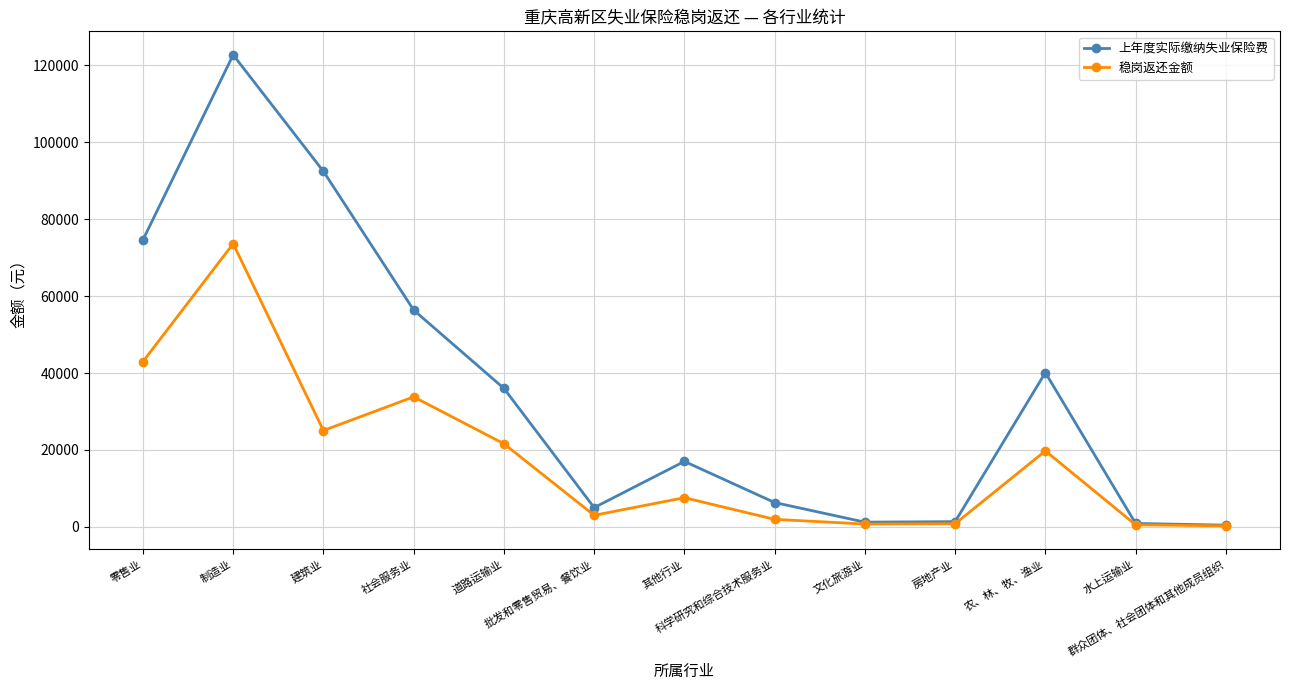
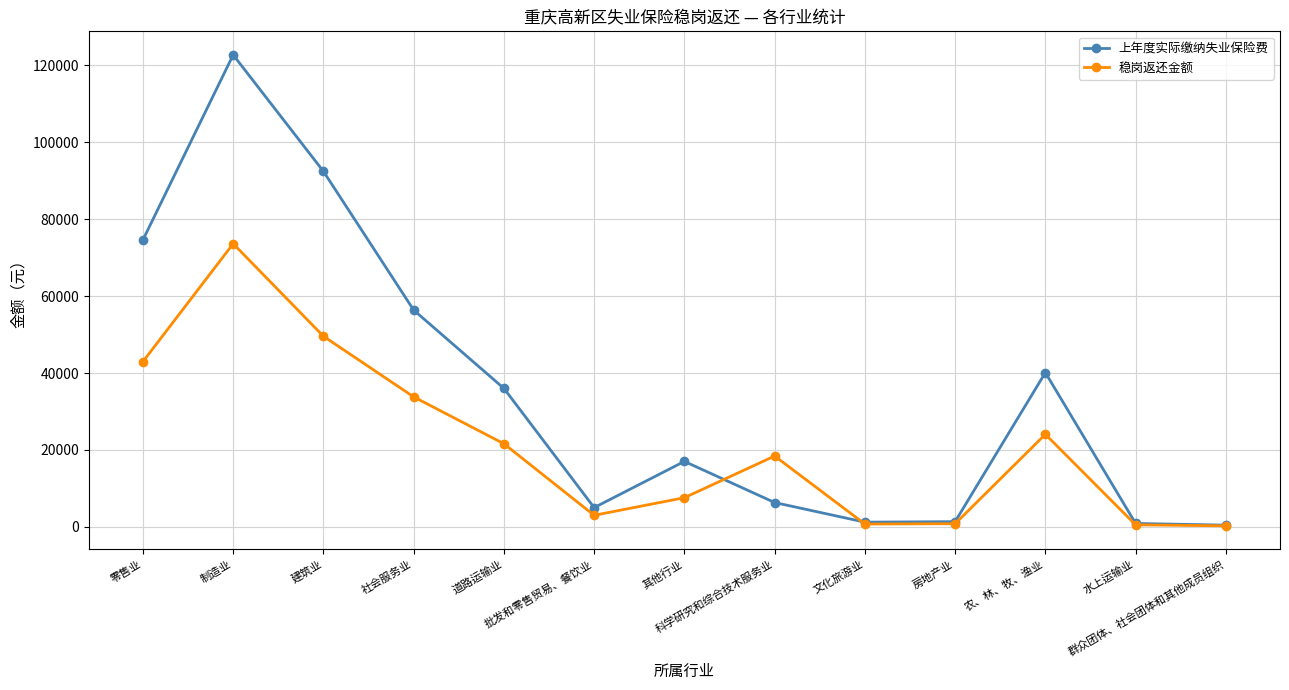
  {
    "上年度实际缴纳失业保险费": {
      "零售业": 75000,
      "制造业": 123000,
      "建筑业": 92000,
      "社会服务业": 56000,
      "道路运输业": 36000,
      "批发和零售贸易、餐饮业": 5000,
      "其他行业": 17000,
      "科学研究和综合技术服务业": 6000,
      "农、林、牧、渔业": 40000
    },
    "稳岗返还金额": {
      "零售业": 43000,
      "制造业": 74000,
-     "建筑业": 25000,
+     "建筑业": 50000,
      "社会服务业": 34000,
      "道路运输业": 22000,
      "批发和零售贸易、餐饮业": 3000,
      "其他行业": 8000,
-     "科学研究和综合技术服务业": 2000,
-     "农、林、牧、渔业": 20000
+     "科学研究和综合技术服务业": 18000,
+     "农、林、牧、渔业": 24000
    }
  }
